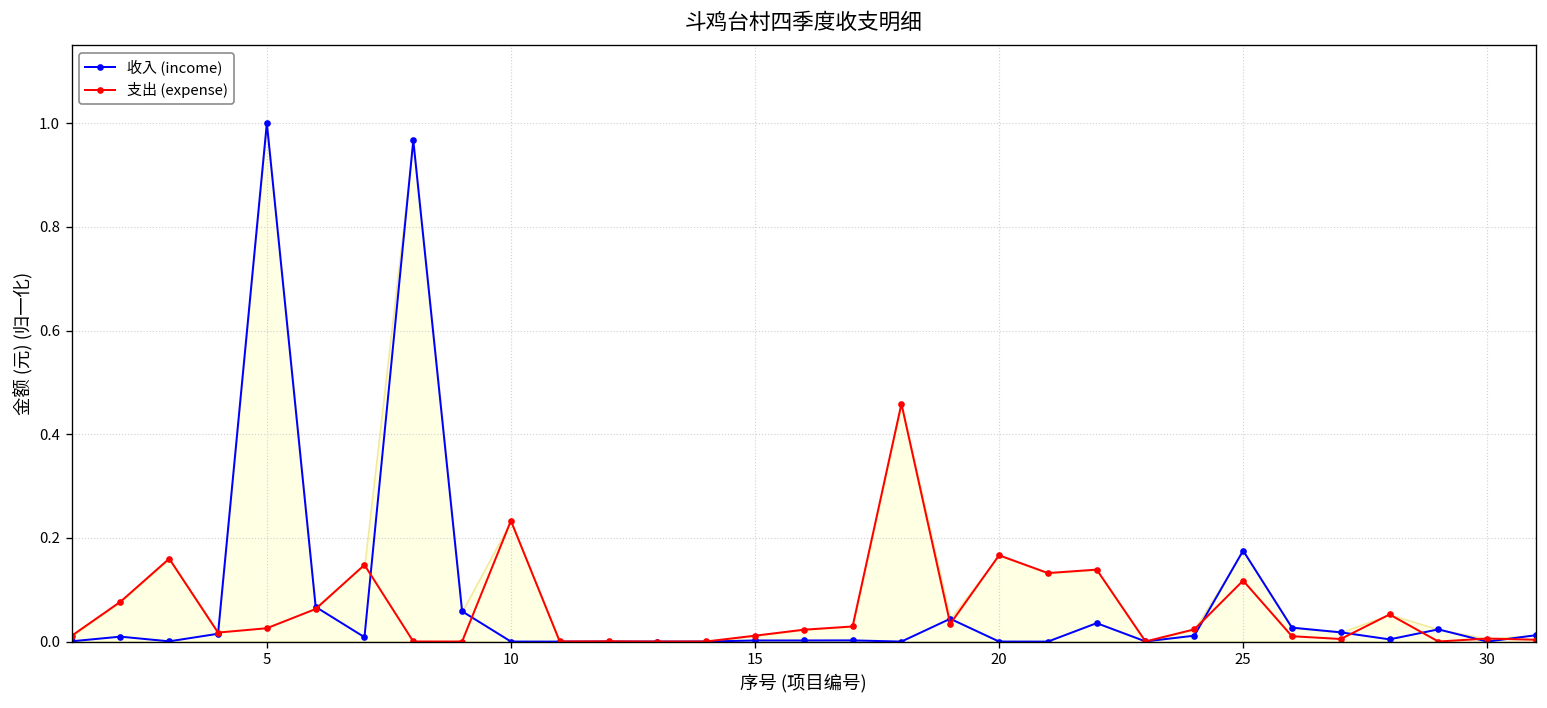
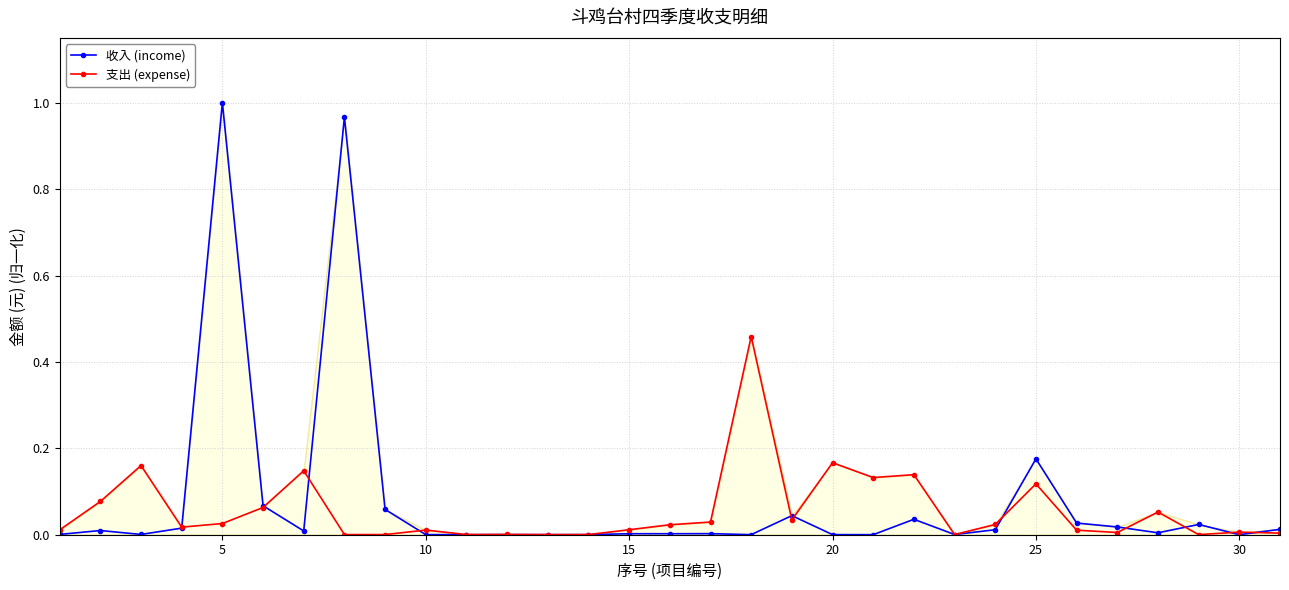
  {
    "收入 (income)": {
      "10": 0.00,
      "15": 0.00,
      "20": 0.00,
      "30": 0.00
    },
    "支出 (expense)": {
      "5": 0.03,
-     "10": 0.23,
+     "10": 0.01,
      "25": 0.12
    }
  }
